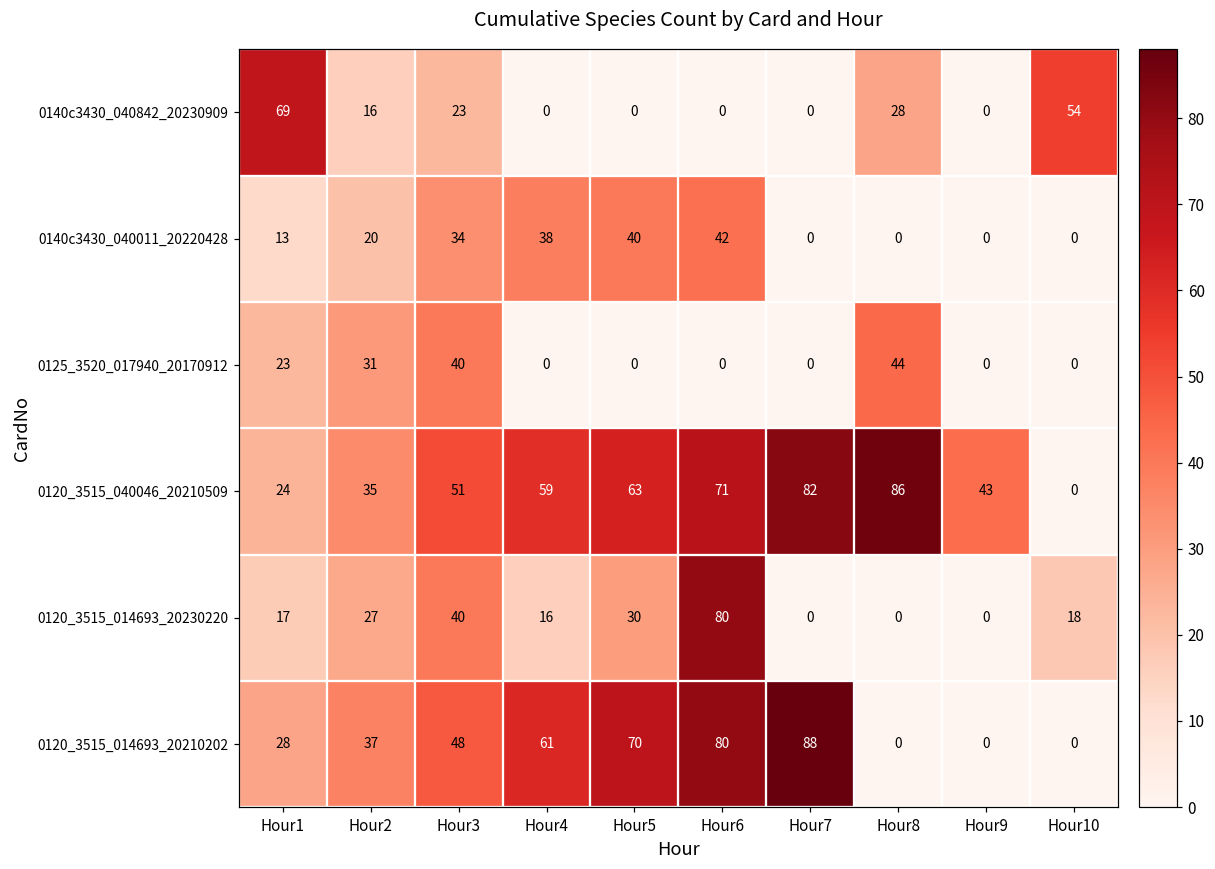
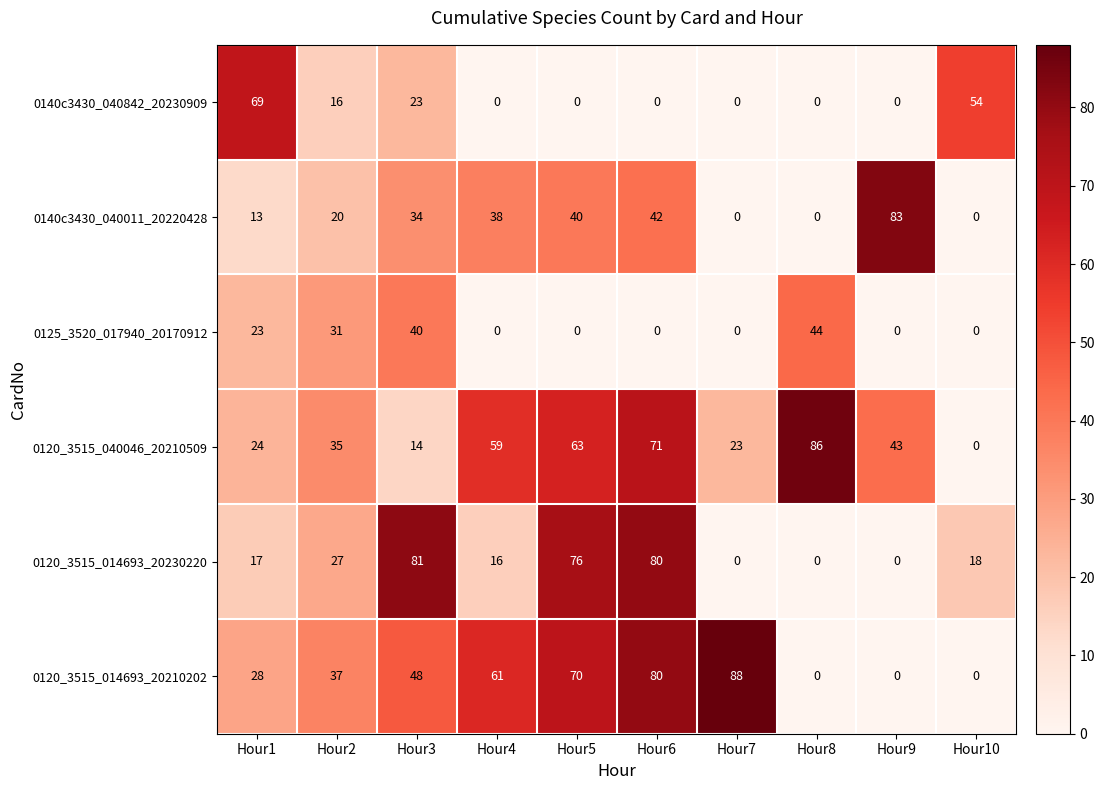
  {
    "0140c3430_040842_20230909": {
      "Hour1": 69,
      "Hour2": 16,
      "Hour3": 23,
      "Hour4": 0,
      "Hour5": 0,
      "Hour6": 0,
      "Hour7": 0,
-     "Hour8": 28,
+     "Hour8": 0,
      "Hour9": 0,
      "Hour10": 54
    },
    "0140c3430_040011_20220428": {
      "Hour1": 13,
      "Hour2": 20,
      "Hour3": 34,
      "Hour4": 38,
      "Hour5": 40,
      "Hour6": 42,
      "Hour7": 0,
      "Hour8": 0,
-     "Hour9": 0,
+     "Hour9": 83,
      "Hour10": 0
    },
    "0125_3520_017940_20170912": {
      "Hour1": 23,
      "Hour2": 31,
      "Hour3": 40,
      "Hour4": 0,
      "Hour5": 0,
      "Hour6": 0,
      "Hour7": 0,
      "Hour8": 44,
      "Hour9": 0,
      "Hour10": 0
    },
    "0120_3515_040046_20210509": {
      "Hour1": 24,
      "Hour2": 35,
-     "Hour3": 51,
+     "Hour3": 14,
      "Hour4": 59,
      "Hour5": 63,
      "Hour6": 71,
-     "Hour7": 82,
+     "Hour7": 23,
      "Hour8": 86,
      "Hour9": 43,
      "Hour10": 0
    },
    "0120_3515_014693_20230220": {
      "Hour1": 17,
      "Hour2": 27,
-     "Hour3": 40,
+     "Hour3": 81,
      "Hour4": 16,
-     "Hour5": 30,
+     "Hour5": 76,
      "Hour6": 80,
      "Hour7": 0,
      "Hour8": 0,
      "Hour9": 0,
      "Hour10": 18
    },
    "0120_3515_014693_20210202": {
      "Hour1": 28,
      "Hour2": 37,
      "Hour3": 48,
      "Hour4": 61,
      "Hour5": 70,
      "Hour6": 80,
      "Hour7": 88,
      "Hour8": 0,
      "Hour9": 0,
      "Hour10": 0
    }
  }
